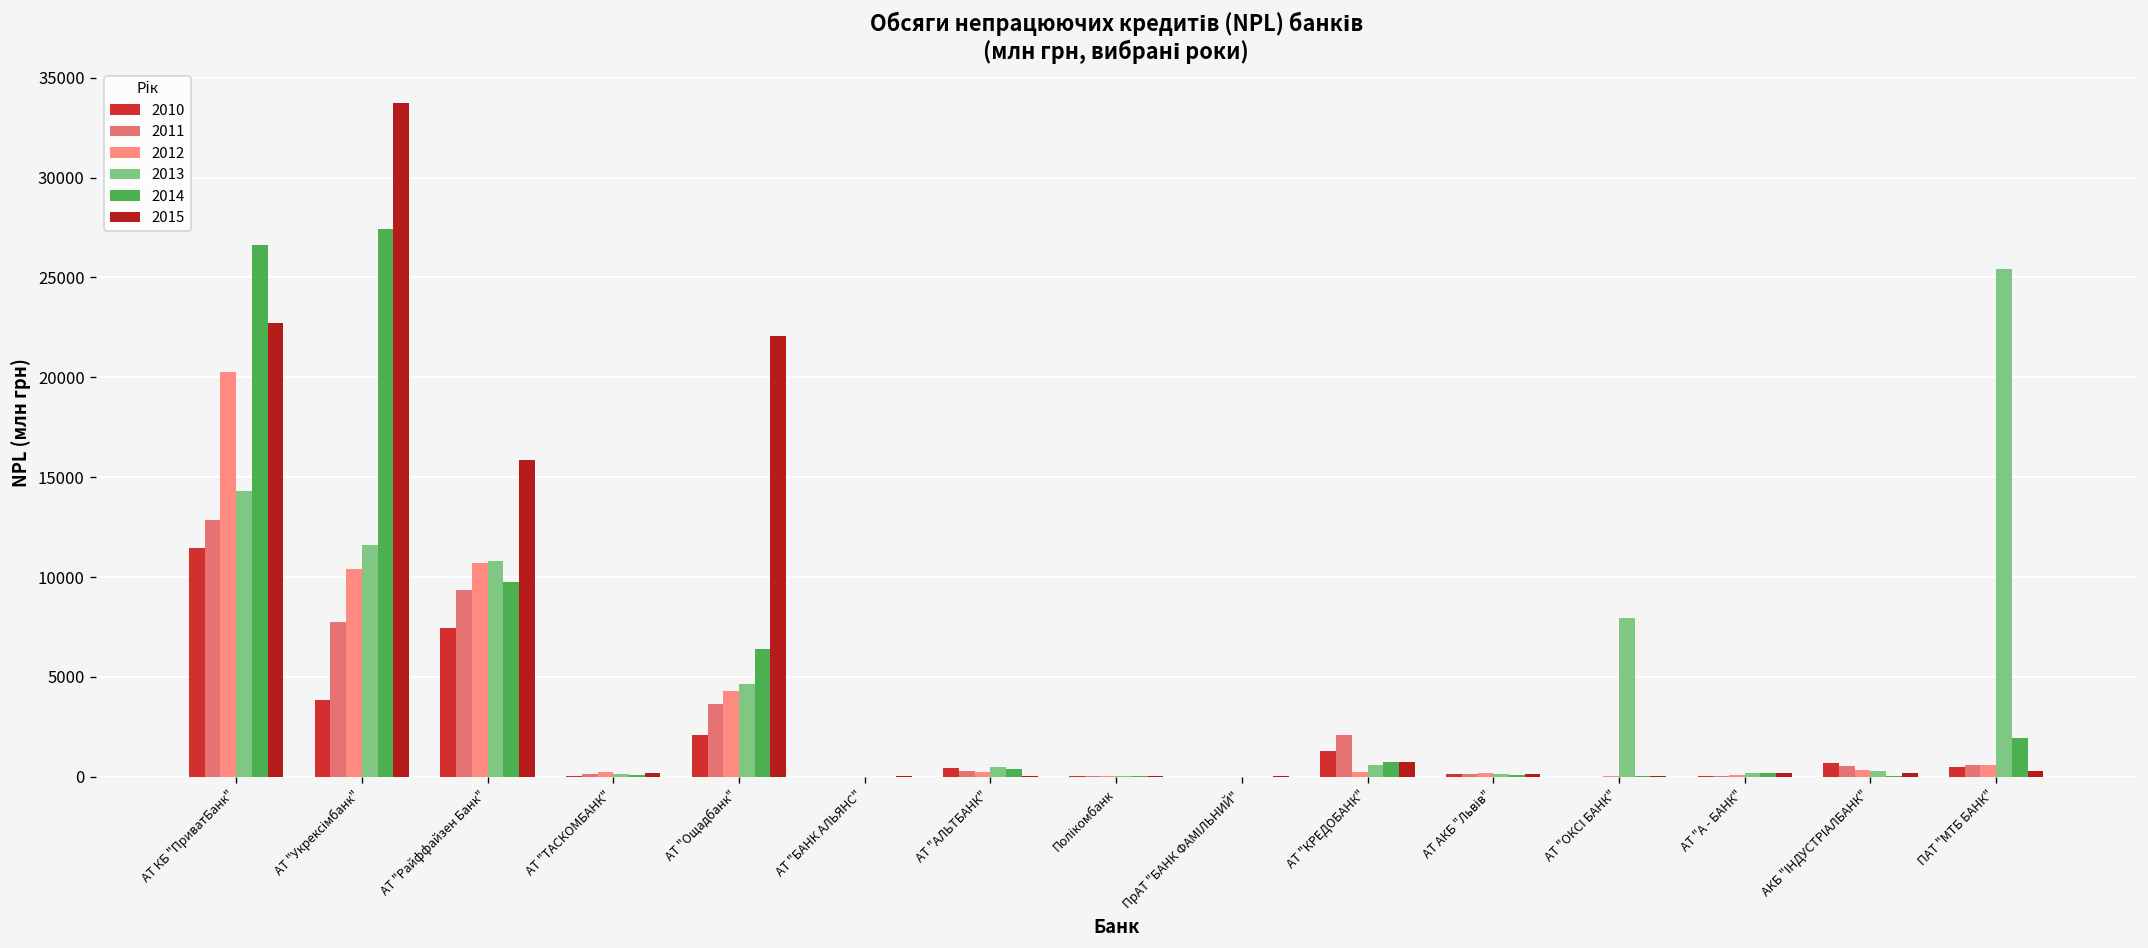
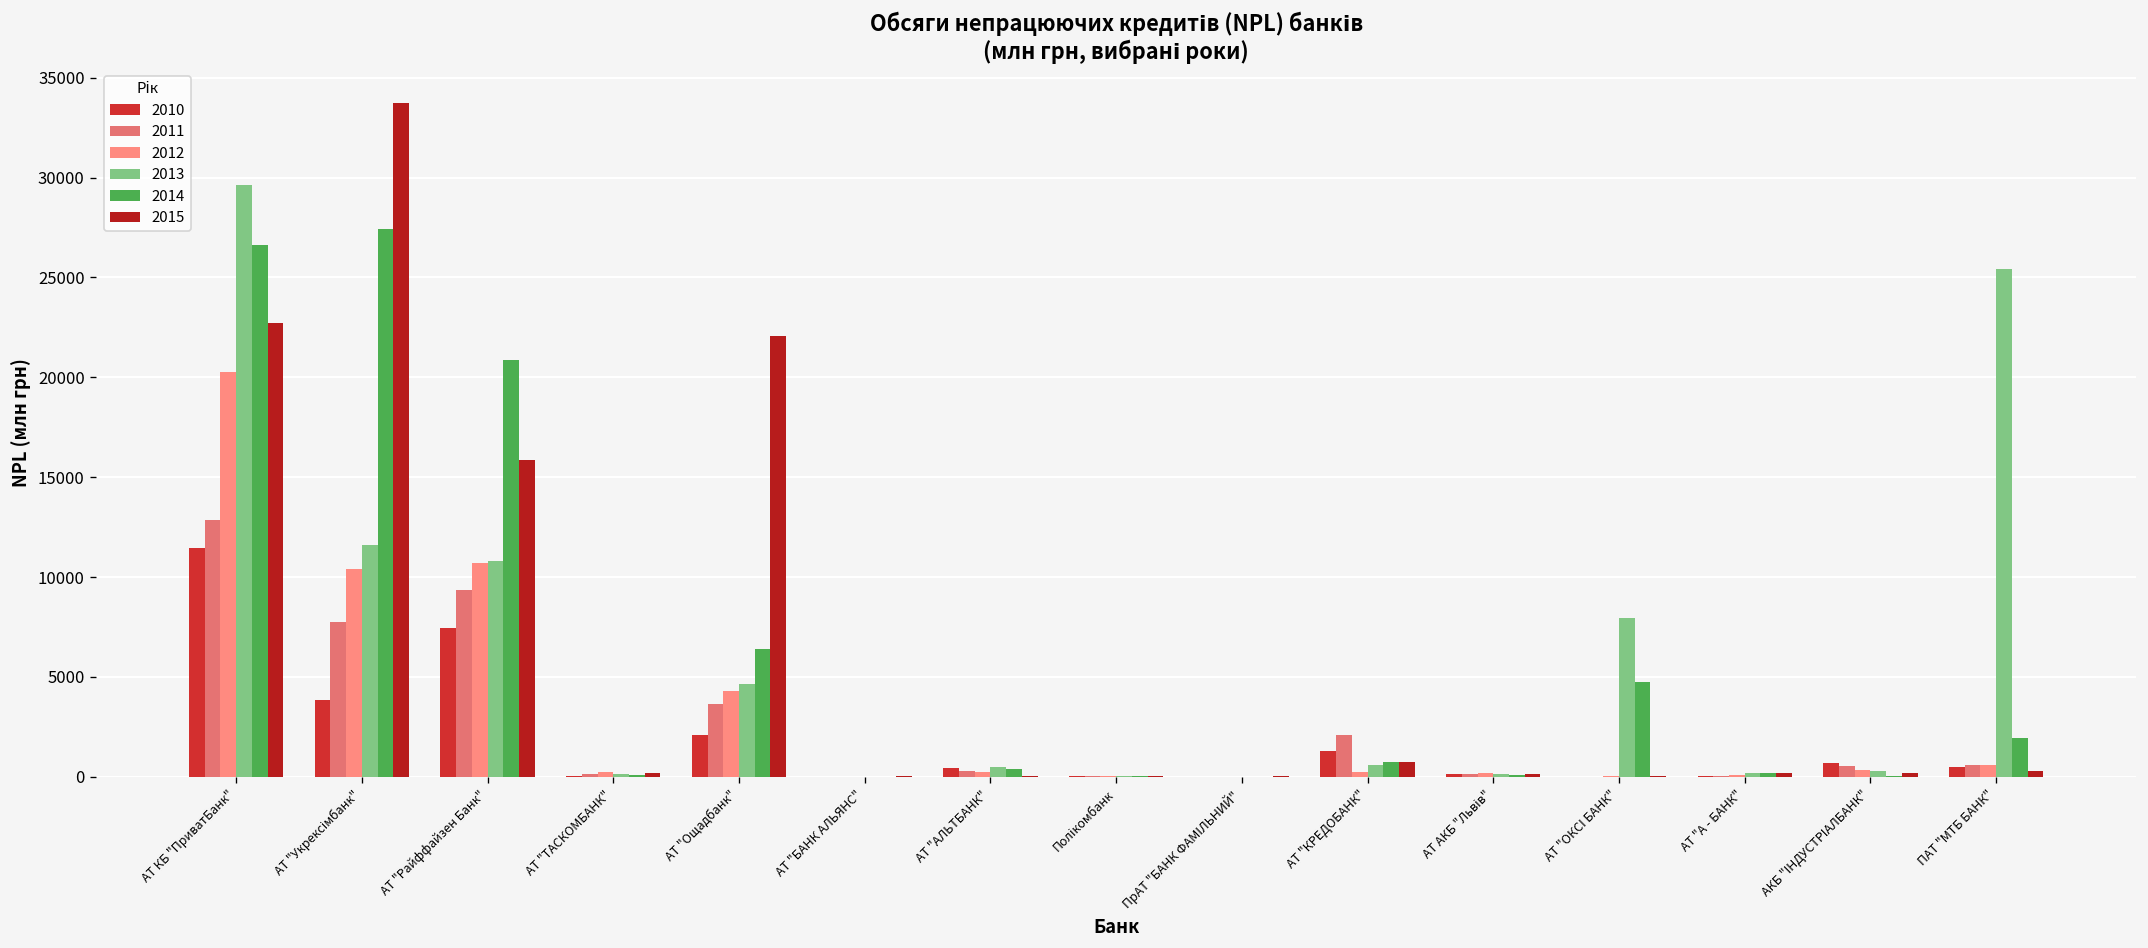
  {
    "2013": {
-     "АТ КБ \"ПриватБанк\"": 14300,
+     "АТ КБ \"ПриватБанк\"": 29600,
      "АТ \"Укрексімбанк\"": 11600,
      "АТ \"Райффайзен Банк\"": 10800,
      "АТ \"Ощадбанк\"": 4600,
      "АТ \"АЛЬТБАНК\"": 500,
      "АТ \"КРЕДОБАНК\"": 600,
      "АТ \"ОКСІ БАНК\"": 7900,
      "АТ \"А - БАНК\"": 200,
      "АКБ \"ІНДУСТРІАЛБАНК\"": 300,
      "ПАТ \"МТБ БАНК\"": 25400
    },
    "2014": {
      "АТ КБ \"ПриватБанк\"": 26600,
      "АТ \"Укрексімбанк\"": 27400,
-     "АТ \"Райффайзен Банк\"": 9800,
+     "АТ \"Райффайзен Банк\"": 20900,
      "АТ \"Ощадбанк\"": 6400,
      "АТ \"АЛЬТБАНК\"": 400,
      "АТ \"КРЕДОБАНК\"": 800,
-     "АТ \"ОКСІ БАНК\"": 0,
+     "АТ \"ОКСІ БАНК\"": 4800,
      "АТ \"А - БАНК\"": 200,
      "ПАТ \"МТБ БАНК\"": 1900
    }
  }
